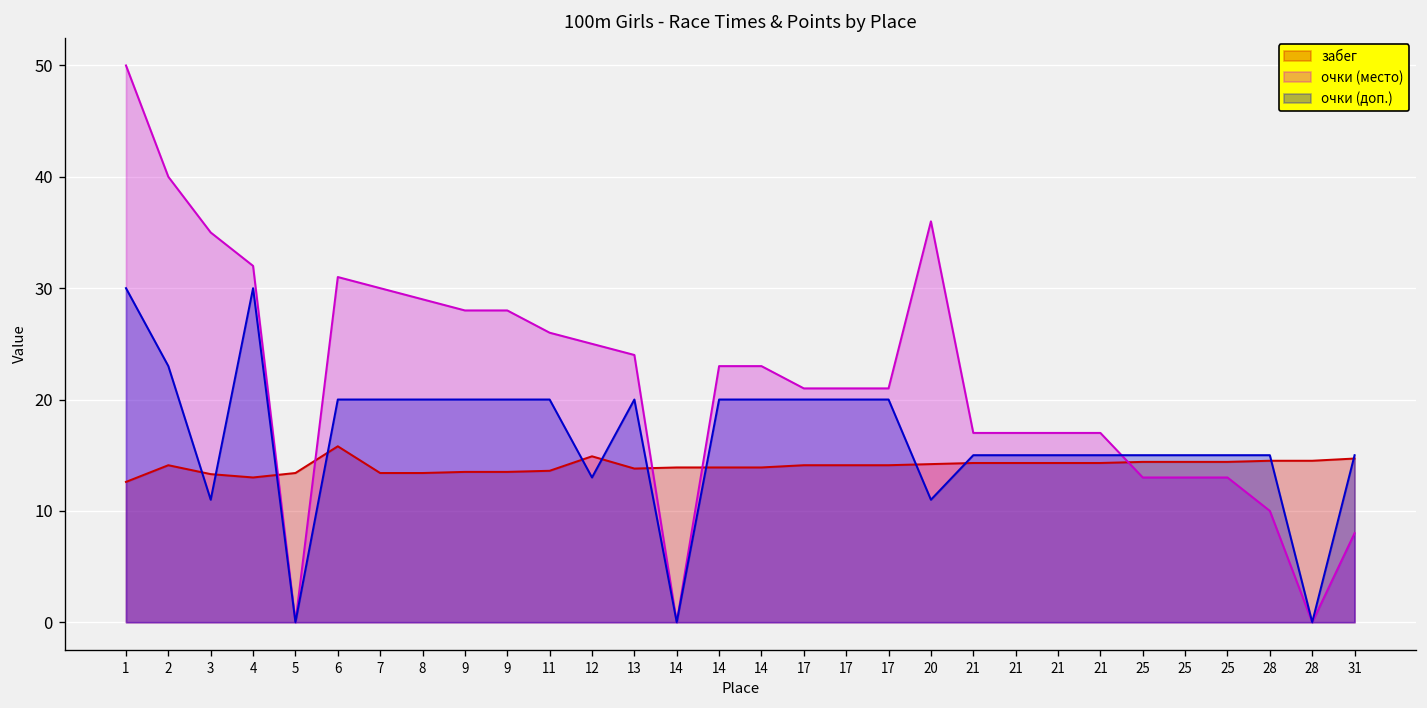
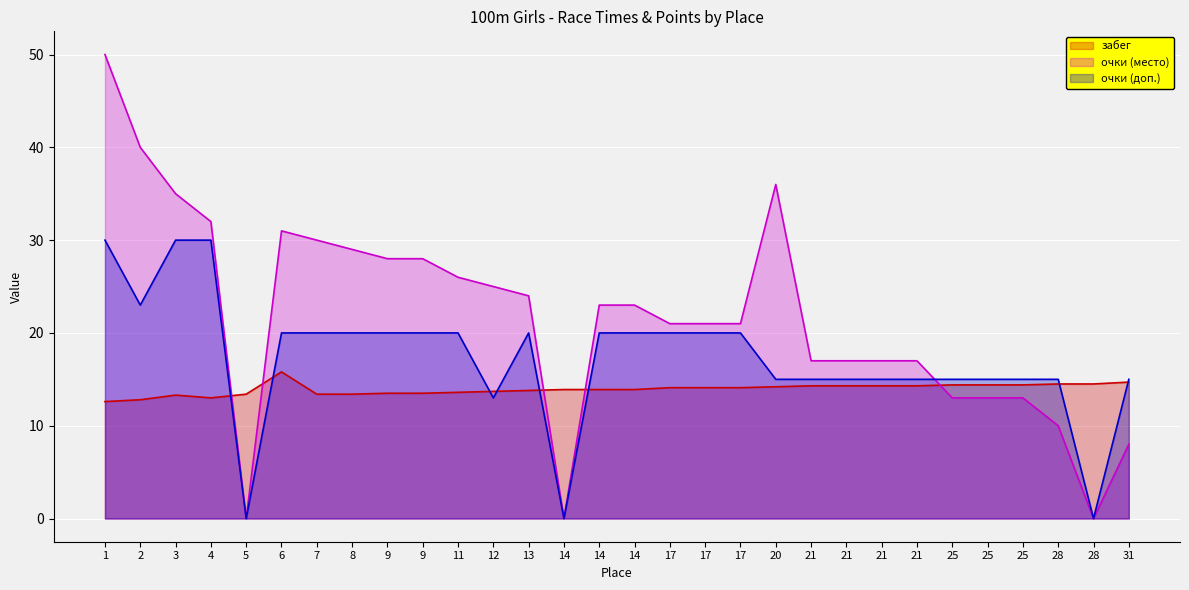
  {
    "забег": {
      "1": 13,
-     "2": 14,
+     "2": 13,
      "3": 13,
      "4": 13,
      "5": 13,
      "6": 16,
      "7": 13,
      "8": 13,
      "11": 14,
-     "12": 15,
+     "12": 14,
      "13": 14,
      "20": 14,
      "31": 15
    },
    "очки (место)": {
      "1": 50,
      "2": 40,
      "3": 35,
      "4": 32,
      "6": 31,
      "7": 30,
      "8": 29,
      "11": 26,
      "12": 25,
      "13": 24,
      "20": 36,
      "31": 8
    },
    "очки (доп.)": {
      "1": 30,
      "2": 23,
-     "3": 11,
+     "3": 30,
      "4": 30,
      "6": 20,
      "7": 20,
      "8": 20,
      "11": 20,
      "12": 13,
      "13": 20,
-     "20": 11,
+     "20": 15,
      "31": 15
    }
  }
